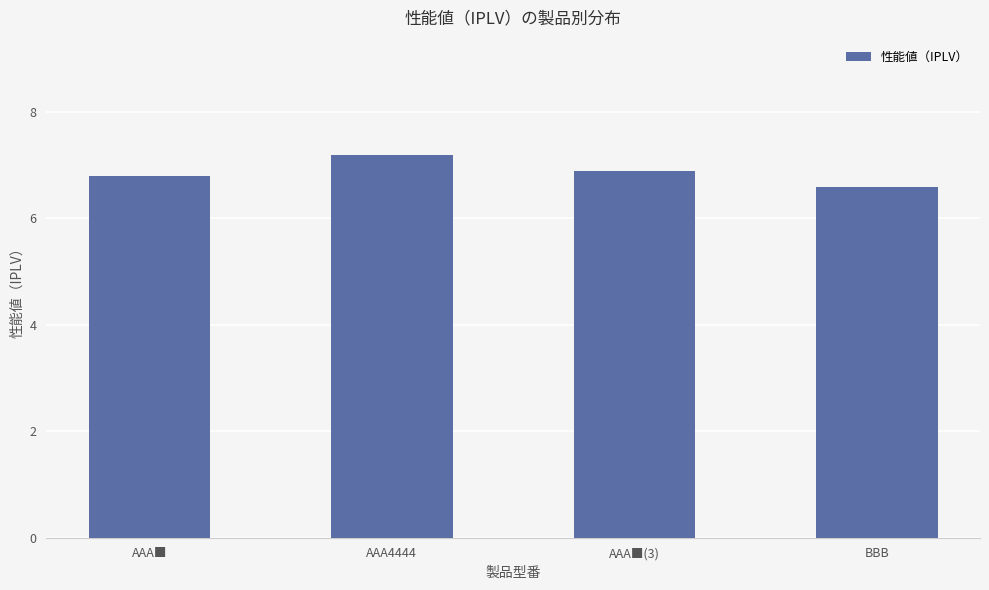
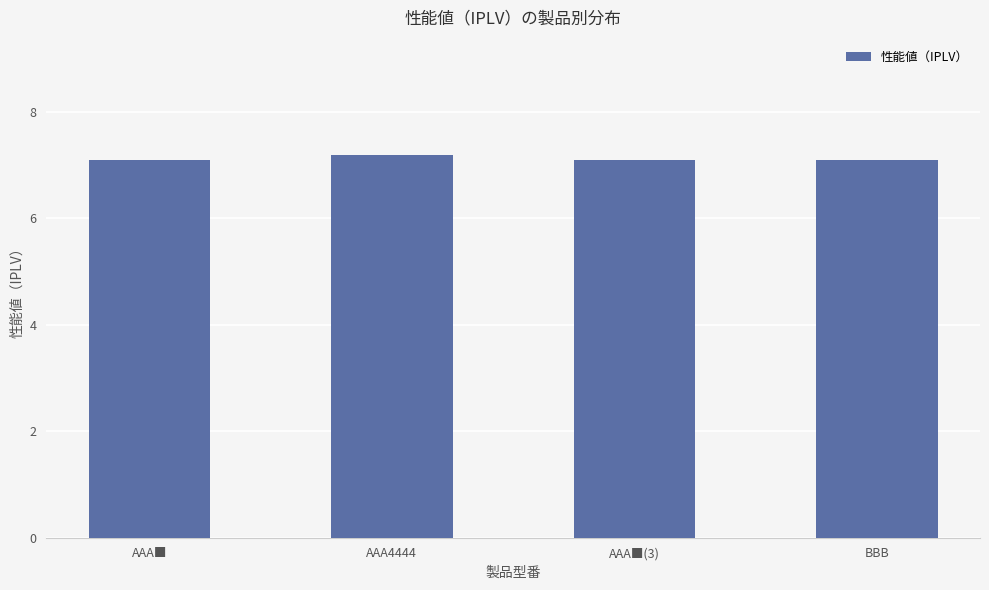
  {
-   "AAA■": 6.8,
+   "AAA■": 7.1,
    "AAA4444": 7.2,
-   "AAA■(3)": 6.9,
-   "BBB": 6.6
+   "AAA■(3)": 7.1,
+   "BBB": 7.1
  }
